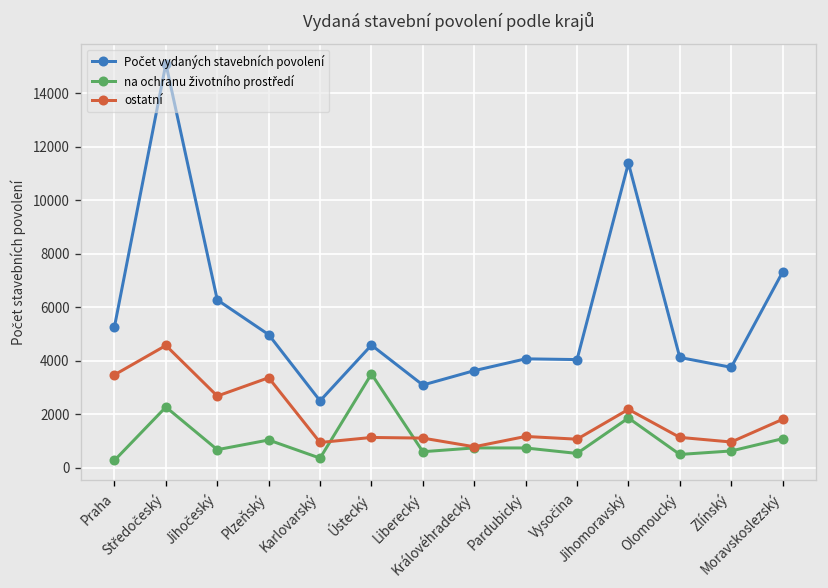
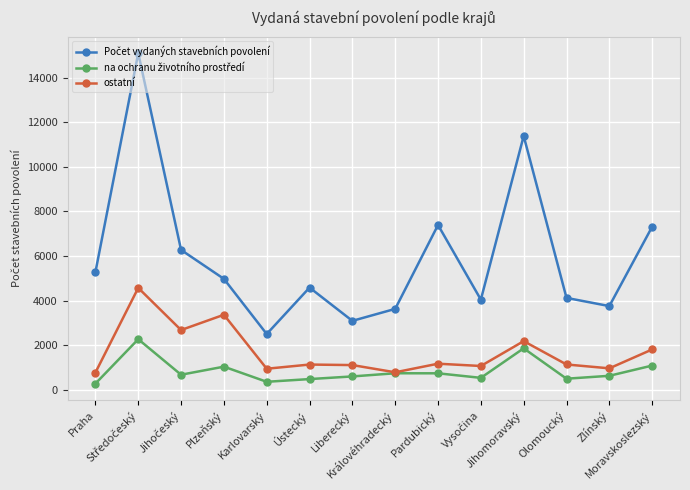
  {
    "Počet vydaných stavebních povolení": {
      "Praha": 5300,
      "Jihočeský": 6300,
      "Plzeňský": 5000,
      "Karlovarský": 2500,
      "Ústecký": 4600,
      "Liberecký": 3100,
      "Královéhradecký": 3600,
-     "Pardubický": 4100,
+     "Pardubický": 7400,
      "Vysočina": 4000,
      "Jihomoravský": 11400,
      "Olomoucký": 4100,
      "Zlínský": 3800,
      "Moravskoslezský": 7300
    },
    "na ochranu životního prostředí": {
      "Praha": 300,
      "Středočeský": 2300,
      "Jihočeský": 700,
      "Plzeňský": 1000,
      "Karlovarský": 400,
-     "Ústecký": 3500,
+     "Ústecký": 500,
      "Liberecký": 600,
      "Pardubický": 700,
      "Vysočina": 500,
      "Jihomoravský": 1900,
      "Olomoucký": 500,
      "Zlínský": 600,
      "Moravskoslezský": 1100
    },
    "ostatní": {
-     "Praha": 3500,
+     "Praha": 800,
      "Středočeský": 4600,
      "Jihočeský": 2700,
      "Plzeňský": 3400,
      "Karlovarský": 900,
      "Ústecký": 1100,
      "Liberecký": 1100,
      "Pardubický": 1200,
      "Vysočina": 1100,
      "Jihomoravský": 2200,
      "Olomoucký": 1100,
      "Zlínský": 1000,
      "Moravskoslezský": 1800
    }
  }
